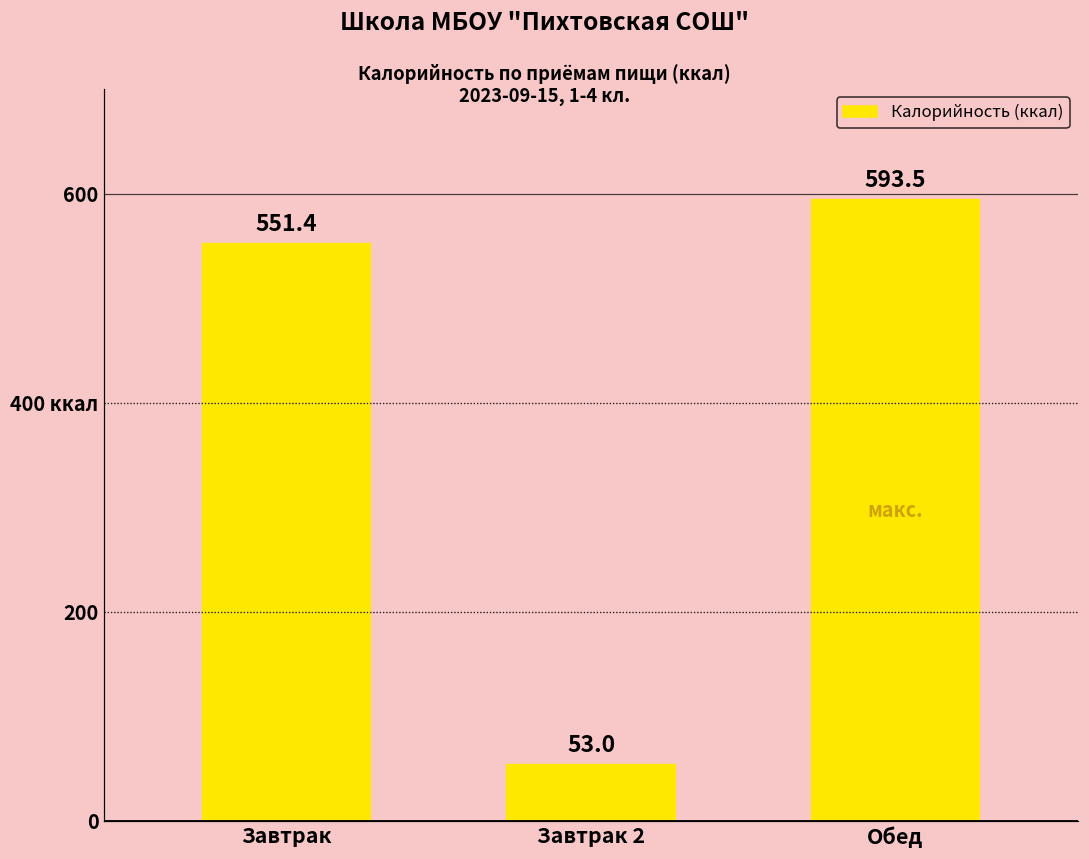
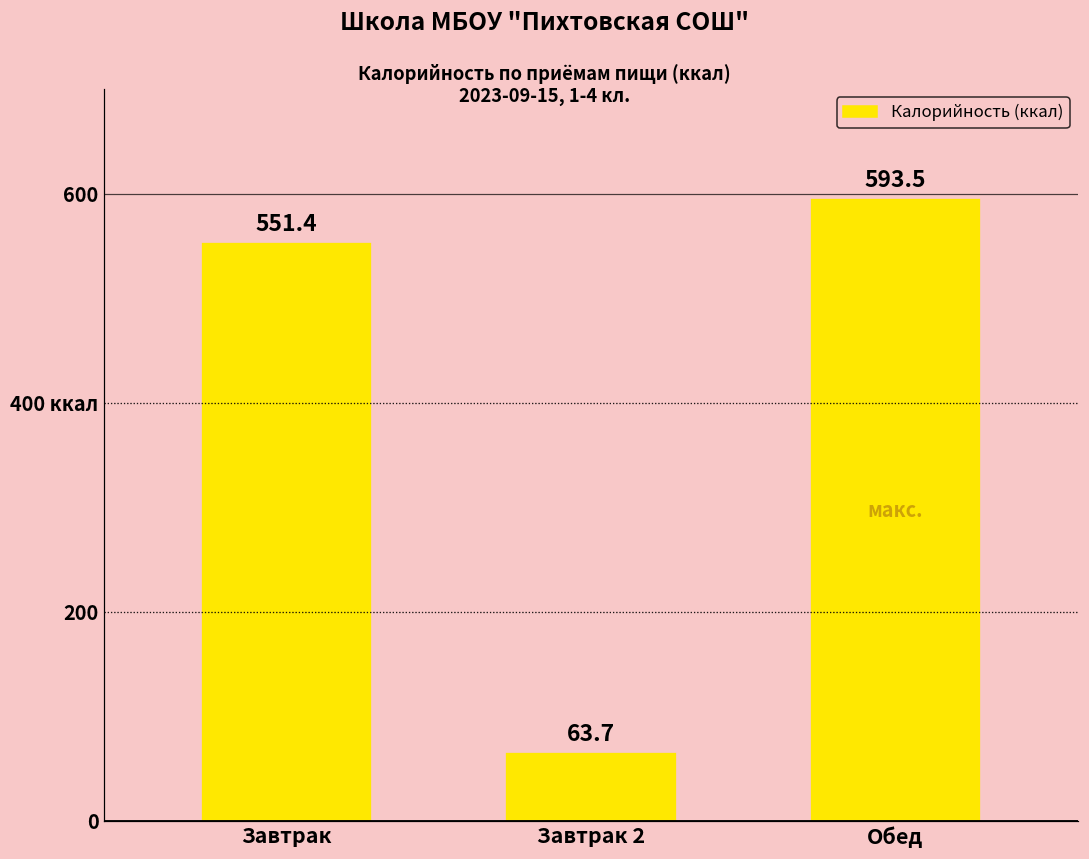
  {
    "Завтрак": 551.4,
-   "Завтрак 2": 53.0,
+   "Завтрак 2": 63.7,
    "Обед": 593.5
  }
